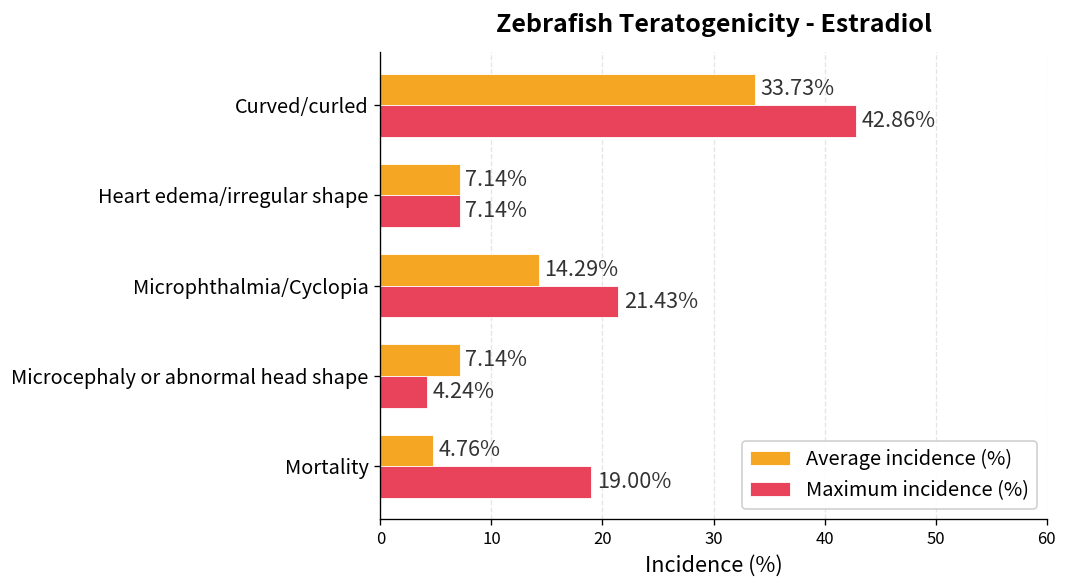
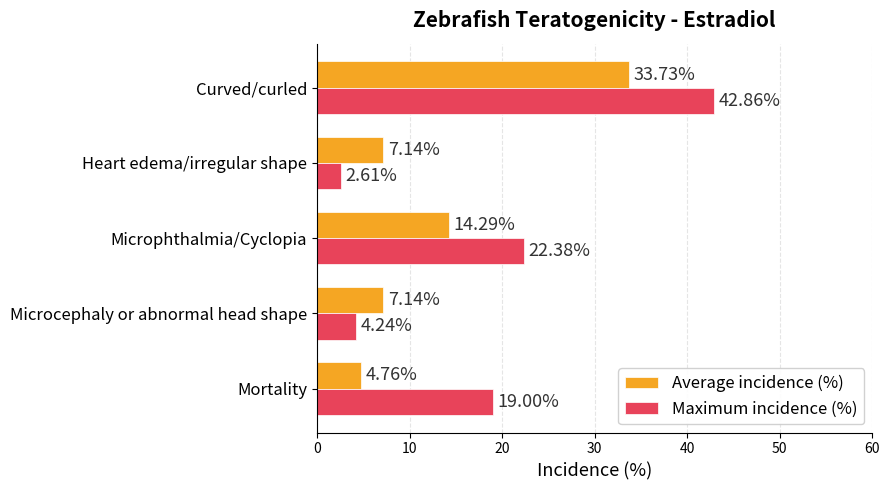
  {
    "Average incidence (%)": {
      "Curved/curled": "33.73%",
      "Heart edema/irregular shape": "7.14%",
      "Microphthalmia/Cyclopia": "14.29%",
      "Microcephaly or abnormal head shape": "7.14%",
      "Mortality": "4.76%"
    },
    "Maximum incidence (%)": {
      "Curved/curled": "42.86%",
-     "Heart edema/irregular shape": "7.14%",
-     "Microphthalmia/Cyclopia": "21.43%",
+     "Heart edema/irregular shape": "2.61%",
+     "Microphthalmia/Cyclopia": "22.38%",
      "Microcephaly or abnormal head shape": "4.24%",
      "Mortality": "19.00%"
    }
  }
